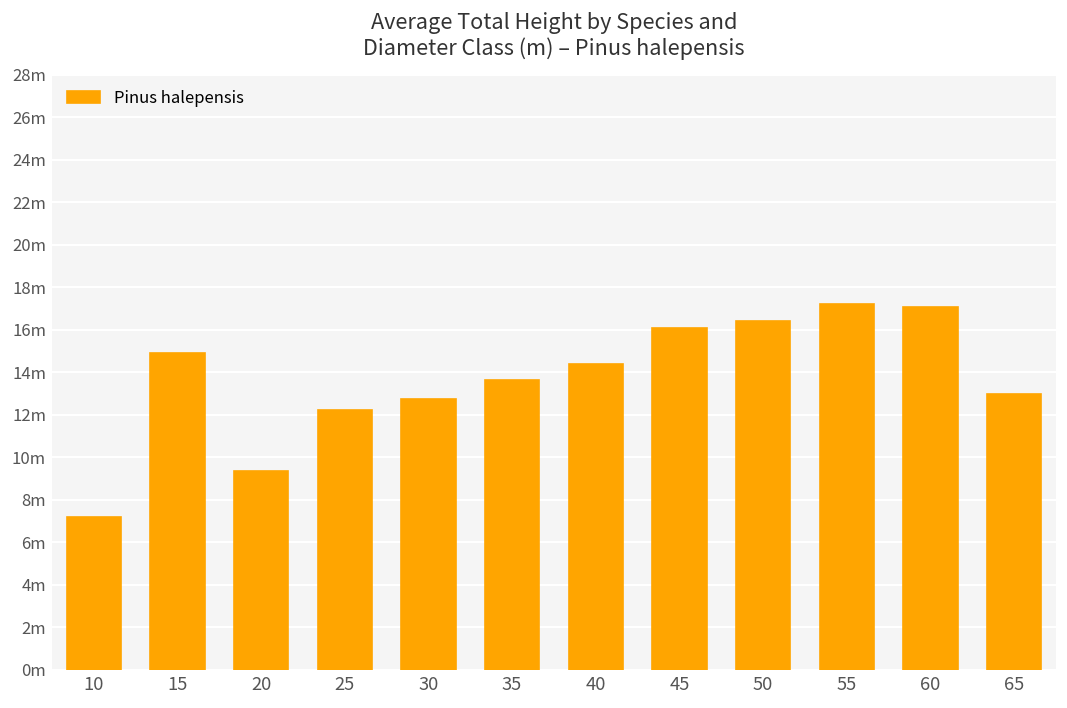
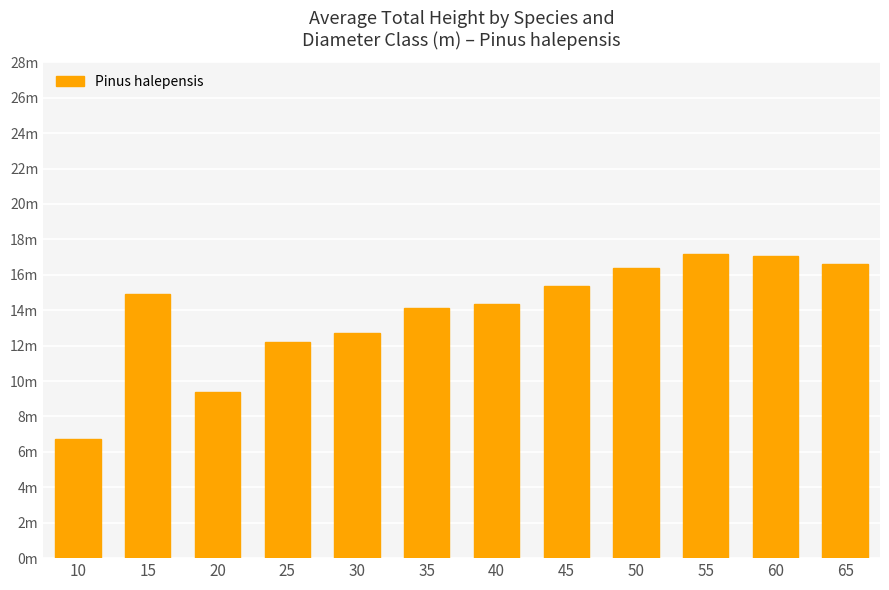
  {
-   "10": "7.2m",
+   "10": "6.7m",
    "15": "14.9m",
    "20": "9.4m",
    "25": "12.2m",
    "30": "12.7m",
-   "35": "13.6m",
+   "35": "14.1m",
    "40": "14.4m",
-   "45": "16.1m",
+   "45": "15.3m",
    "50": "16.4m",
    "55": "17.2m",
    "60": "17.1m",
-   "65": "13.0m"
+   "65": "16.6m"
  }
